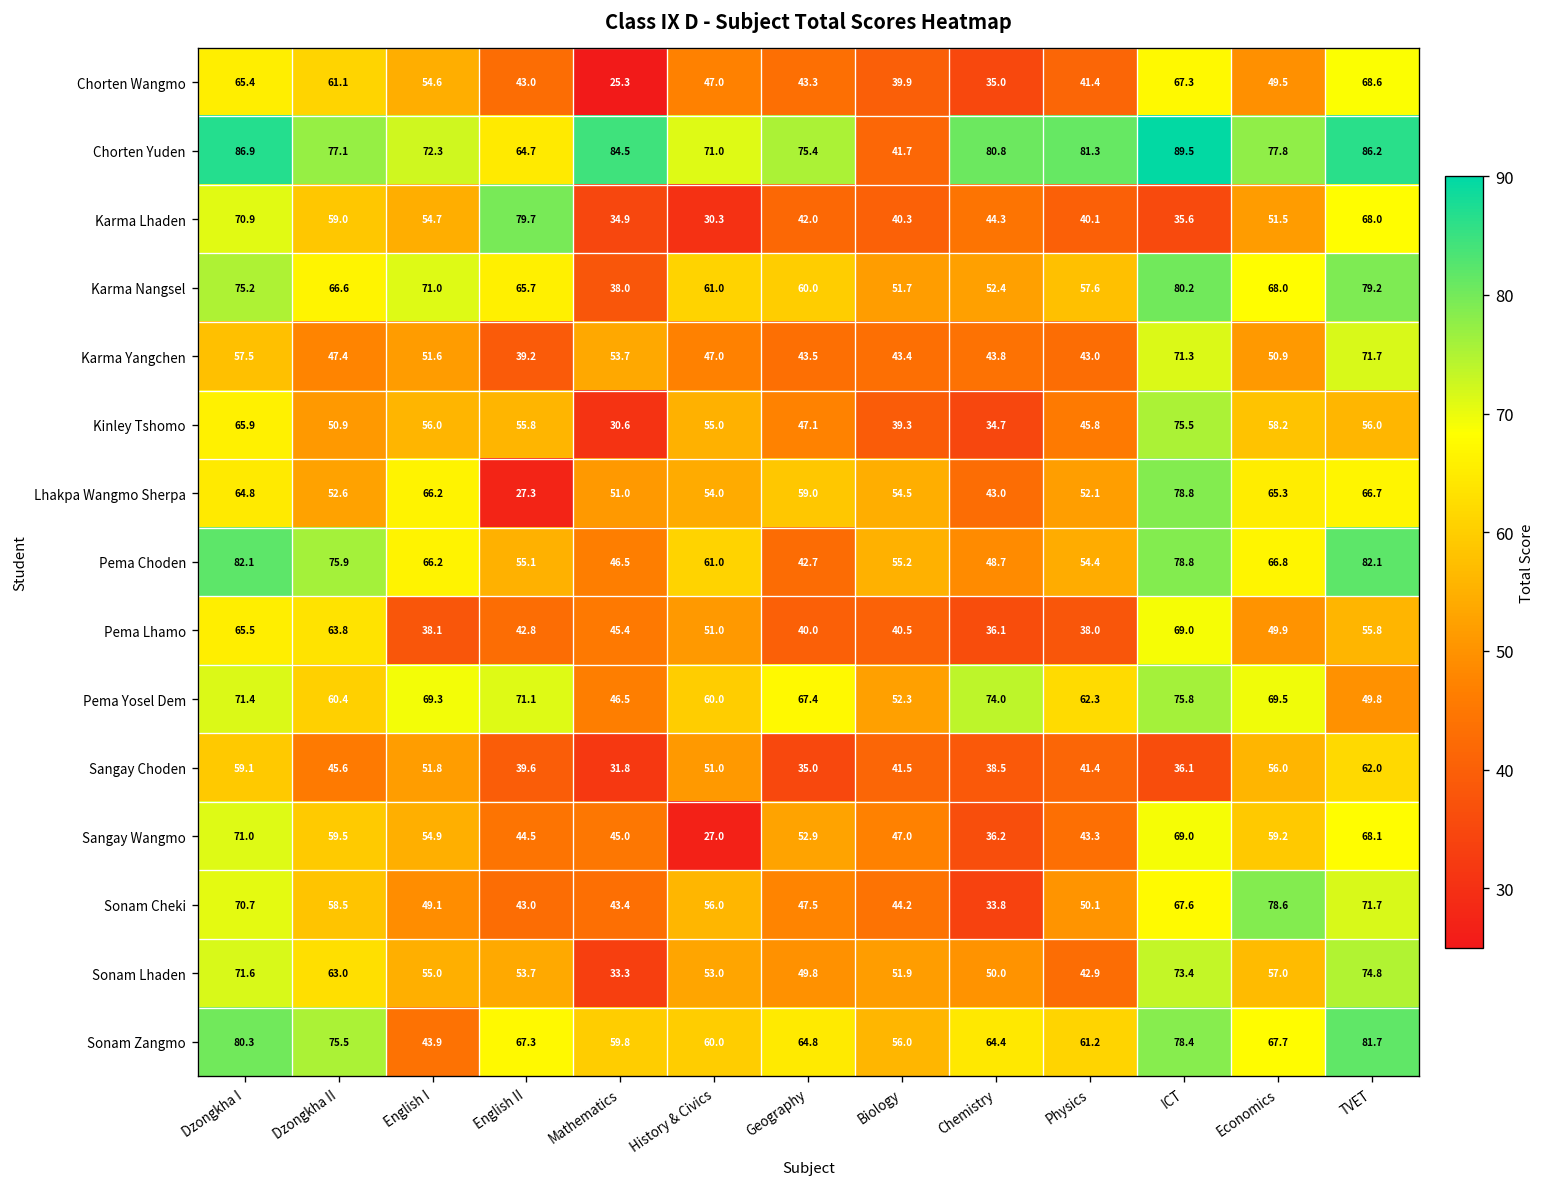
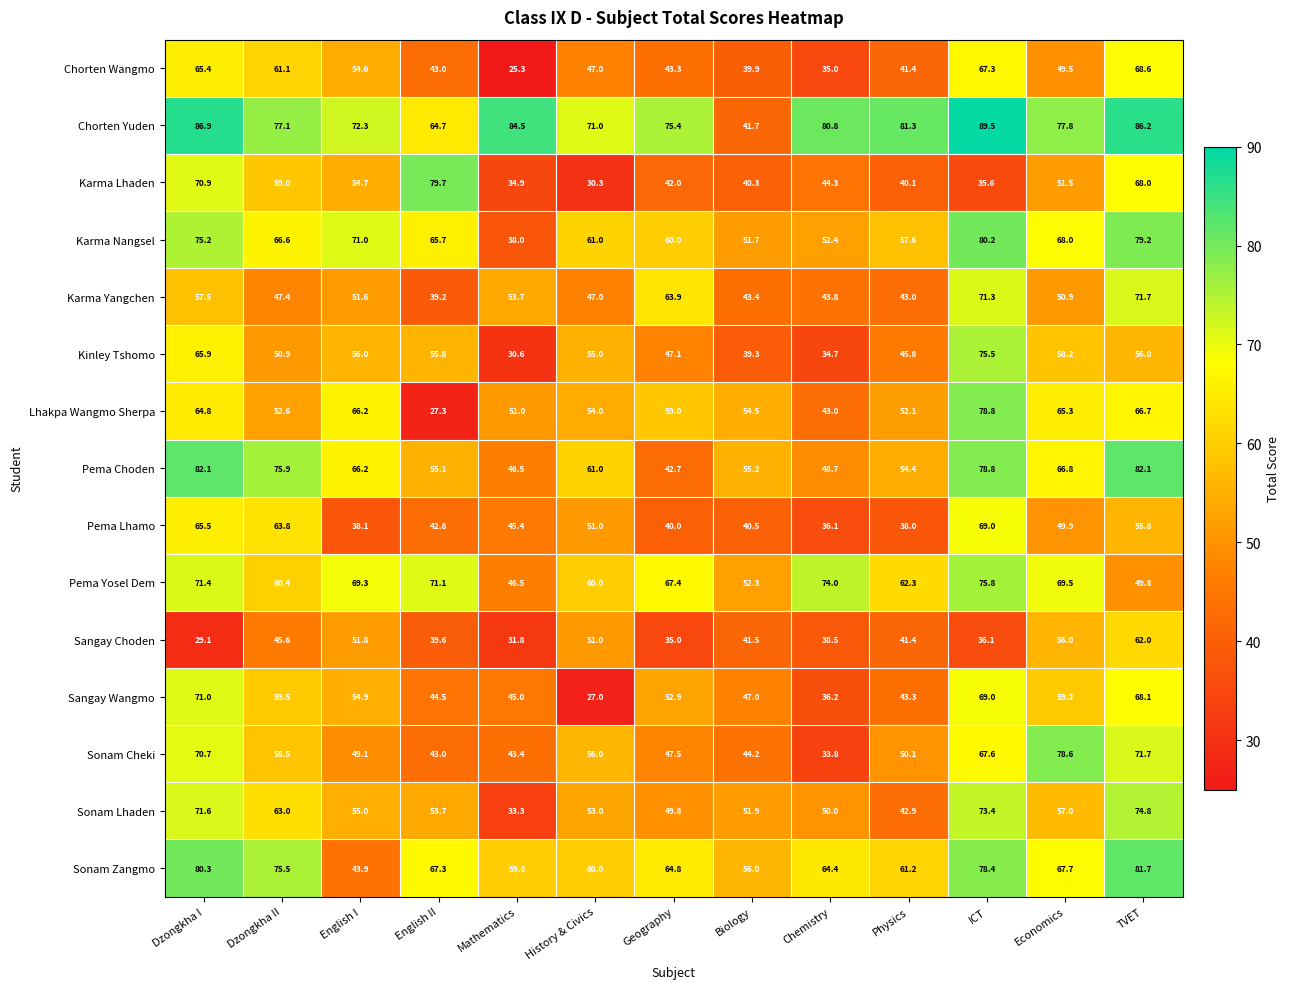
  {
    "Chorten Wangmo": {
      "Dzongkha I": 65.4,
      "Dzongkha II": 61.1,
      "English I": 54.6,
      "English II": 43.0,
      "Mathematics": 25.3,
      "History & Civics": 47.0,
      "Geography": 43.3,
      "Biology": 39.9,
      "Chemistry": 35.0,
      "Physics": 41.4,
      "ICT": 67.3,
      "Economics": 49.5,
      "TVET": 68.6
    },
    "Chorten Yuden": {
      "Dzongkha I": 86.9,
      "Dzongkha II": 77.1,
      "English I": 72.3,
      "English II": 64.7,
      "Mathematics": 84.5,
      "History & Civics": 71.0,
      "Geography": 75.4,
      "Biology": 41.7,
      "Chemistry": 80.8,
      "Physics": 81.3,
      "ICT": 89.5,
      "Economics": 77.8,
      "TVET": 86.2
    },
    "Karma Lhaden": {
      "Dzongkha I": 70.9,
      "Dzongkha II": 59.0,
      "English I": 54.7,
      "English II": 79.7,
      "Mathematics": 34.9,
      "History & Civics": 30.3,
      "Geography": 42.0,
      "Biology": 40.3,
      "Chemistry": 44.3,
      "Physics": 40.1,
      "ICT": 35.6,
      "Economics": 51.5,
      "TVET": 68.0
    },
    "Karma Nangsel": {
      "Dzongkha I": 75.2,
      "Dzongkha II": 66.6,
      "English I": 71.0,
      "English II": 65.7,
      "Mathematics": 38.0,
      "History & Civics": 61.0,
      "Geography": 60.0,
      "Biology": 51.7,
      "Chemistry": 52.4,
      "Physics": 57.6,
      "ICT": 80.2,
      "Economics": 68.0,
      "TVET": 79.2
    },
    "Karma Yangchen": {
      "Dzongkha I": 57.5,
      "Dzongkha II": 47.4,
      "English I": 51.6,
      "English II": 39.2,
      "Mathematics": 53.7,
      "History & Civics": 47.0,
-     "Geography": 43.5,
+     "Geography": 63.9,
      "Biology": 43.4,
      "Chemistry": 43.8,
      "Physics": 43.0,
      "ICT": 71.3,
      "Economics": 50.9,
      "TVET": 71.7
    },
    "Kinley Tshomo": {
      "Dzongkha I": 65.9,
      "Dzongkha II": 50.9,
      "English I": 56.0,
      "English II": 55.8,
      "Mathematics": 30.6,
      "History & Civics": 55.0,
      "Geography": 47.1,
      "Biology": 39.3,
      "Chemistry": 34.7,
      "Physics": 45.8,
      "ICT": 75.5,
      "Economics": 58.2,
      "TVET": 56.0
    },
    "Lhakpa Wangmo Sherpa": {
      "Dzongkha I": 64.8,
      "Dzongkha II": 52.6,
      "English I": 66.2,
      "English II": 27.3,
      "Mathematics": 51.0,
      "History & Civics": 54.0,
      "Geography": 59.0,
      "Biology": 54.5,
      "Chemistry": 43.0,
      "Physics": 52.1,
      "ICT": 78.8,
      "Economics": 65.3,
      "TVET": 66.7
    },
    "Pema Choden": {
      "Dzongkha I": 82.1,
      "Dzongkha II": 75.9,
      "English I": 66.2,
      "English II": 55.1,
      "Mathematics": 46.5,
      "History & Civics": 61.0,
      "Geography": 42.7,
      "Biology": 55.2,
      "Chemistry": 48.7,
      "Physics": 54.4,
      "ICT": 78.8,
      "Economics": 66.8,
      "TVET": 82.1
    },
    "Pema Lhamo": {
      "Dzongkha I": 65.5,
      "Dzongkha II": 63.8,
      "English I": 38.1,
      "English II": 42.8,
      "Mathematics": 45.4,
      "History & Civics": 51.0,
      "Geography": 40.0,
      "Biology": 40.5,
      "Chemistry": 36.1,
      "Physics": 38.0,
      "ICT": 69.0,
      "Economics": 49.9,
      "TVET": 55.8
    },
    "Pema Yosel Dem": {
      "Dzongkha I": 71.4,
      "Dzongkha II": 60.4,
      "English I": 69.3,
      "English II": 71.1,
      "Mathematics": 46.5,
      "History & Civics": 60.0,
      "Geography": 67.4,
      "Biology": 52.3,
      "Chemistry": 74.0,
      "Physics": 62.3,
      "ICT": 75.8,
      "Economics": 69.5,
      "TVET": 49.8
    },
    "Sangay Choden": {
-     "Dzongkha I": 59.1,
+     "Dzongkha I": 29.1,
      "Dzongkha II": 45.6,
      "English I": 51.8,
      "English II": 39.6,
      "Mathematics": 31.8,
      "History & Civics": 51.0,
      "Geography": 35.0,
      "Biology": 41.5,
      "Chemistry": 38.5,
      "Physics": 41.4,
      "ICT": 36.1,
      "Economics": 56.0,
      "TVET": 62.0
    },
    "Sangay Wangmo": {
      "Dzongkha I": 71.0,
      "Dzongkha II": 59.5,
      "English I": 54.9,
      "English II": 44.5,
      "Mathematics": 45.0,
      "History & Civics": 27.0,
      "Geography": 52.9,
      "Biology": 47.0,
      "Chemistry": 36.2,
      "Physics": 43.3,
      "ICT": 69.0,
      "Economics": 59.2,
      "TVET": 68.1
    },
    "Sonam Cheki": {
      "Dzongkha I": 70.7,
      "Dzongkha II": 58.5,
      "English I": 49.1,
      "English II": 43.0,
      "Mathematics": 43.4,
      "History & Civics": 56.0,
      "Geography": 47.5,
      "Biology": 44.2,
      "Chemistry": 33.8,
      "Physics": 50.1,
      "ICT": 67.6,
      "Economics": 78.6,
      "TVET": 71.7
    },
    "Sonam Lhaden": {
      "Dzongkha I": 71.6,
      "Dzongkha II": 63.0,
      "English I": 55.0,
      "English II": 53.7,
      "Mathematics": 33.3,
      "History & Civics": 53.0,
      "Geography": 49.8,
      "Biology": 51.9,
      "Chemistry": 50.0,
      "Physics": 42.9,
      "ICT": 73.4,
      "Economics": 57.0,
      "TVET": 74.8
    },
    "Sonam Zangmo": {
      "Dzongkha I": 80.3,
      "Dzongkha II": 75.5,
      "English I": 43.9,
      "English II": 67.3,
      "Mathematics": 59.8,
      "History & Civics": 60.0,
      "Geography": 64.8,
      "Biology": 56.0,
      "Chemistry": 64.4,
      "Physics": 61.2,
      "ICT": 78.4,
      "Economics": 67.7,
      "TVET": 81.7
    }
  }
